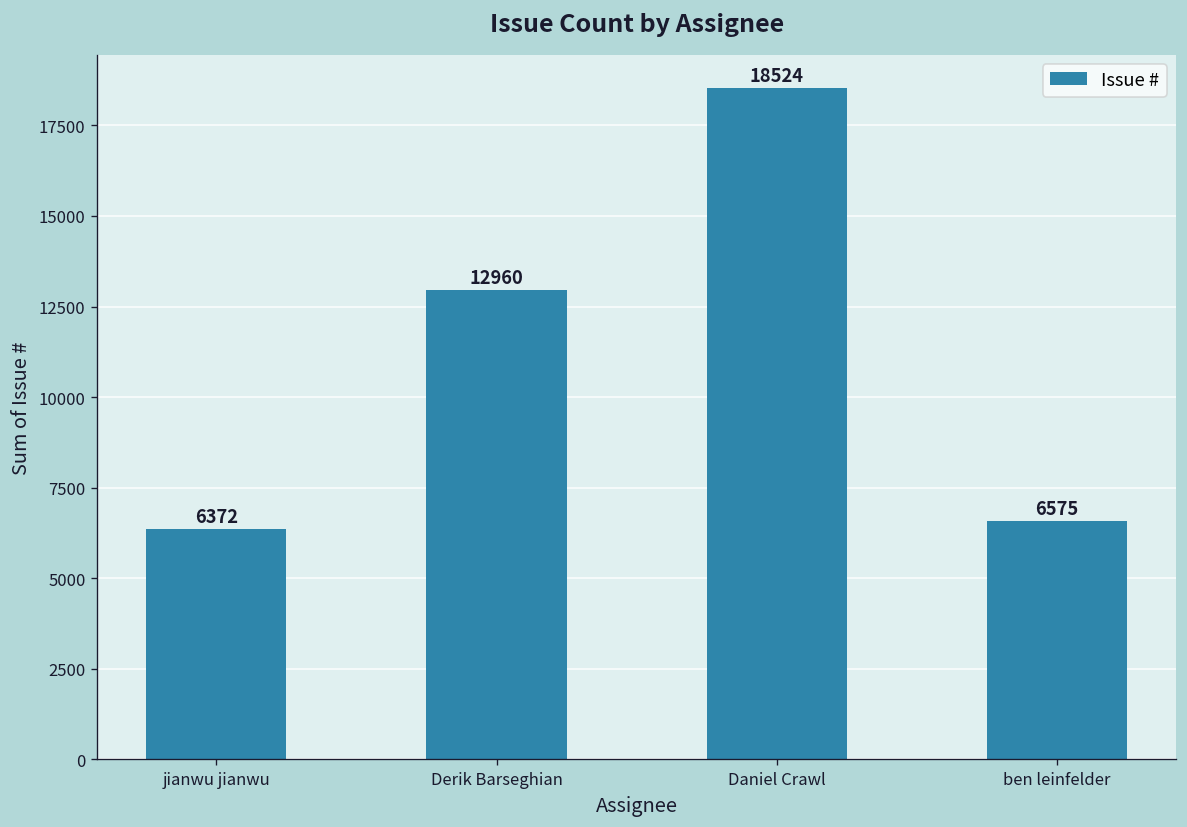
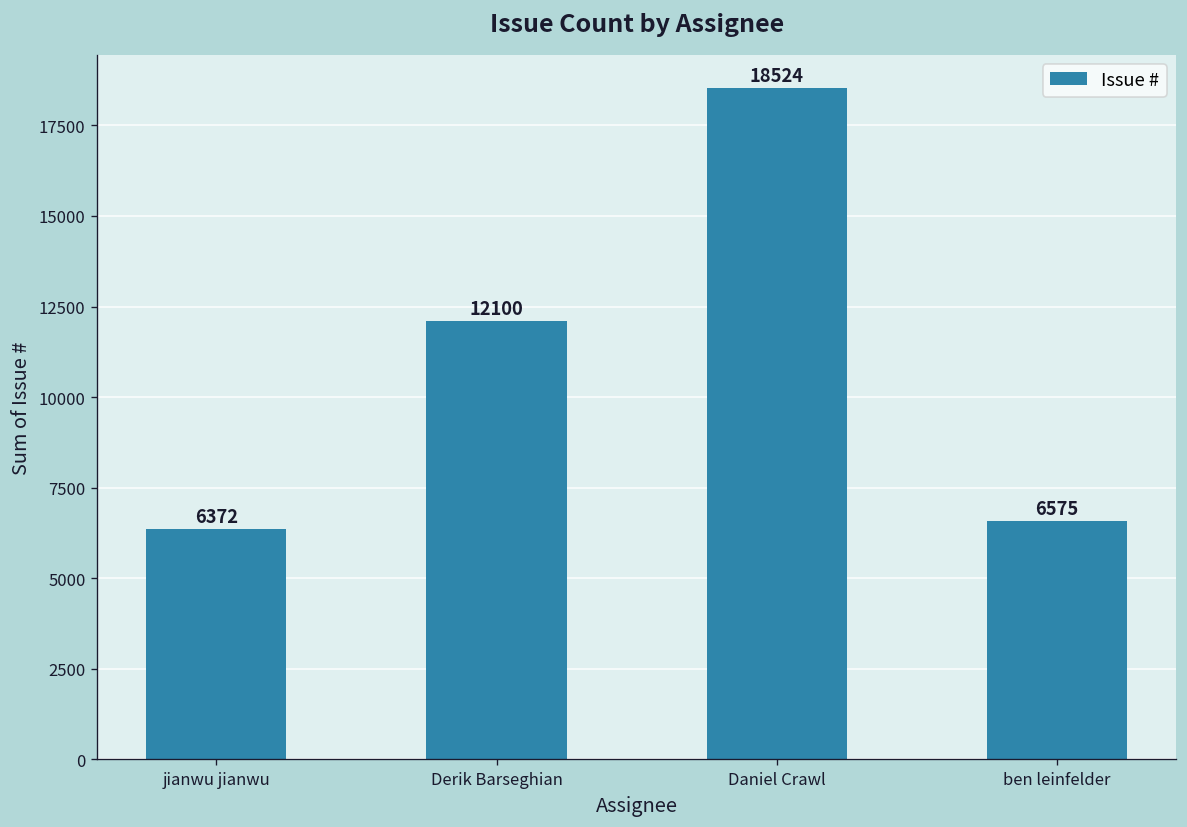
  {
    "jianwu jianwu": 6372,
-   "Derik Barseghian": 12960,
+   "Derik Barseghian": 12100,
    "Daniel Crawl": 18524,
    "ben leinfelder": 6575
  }
